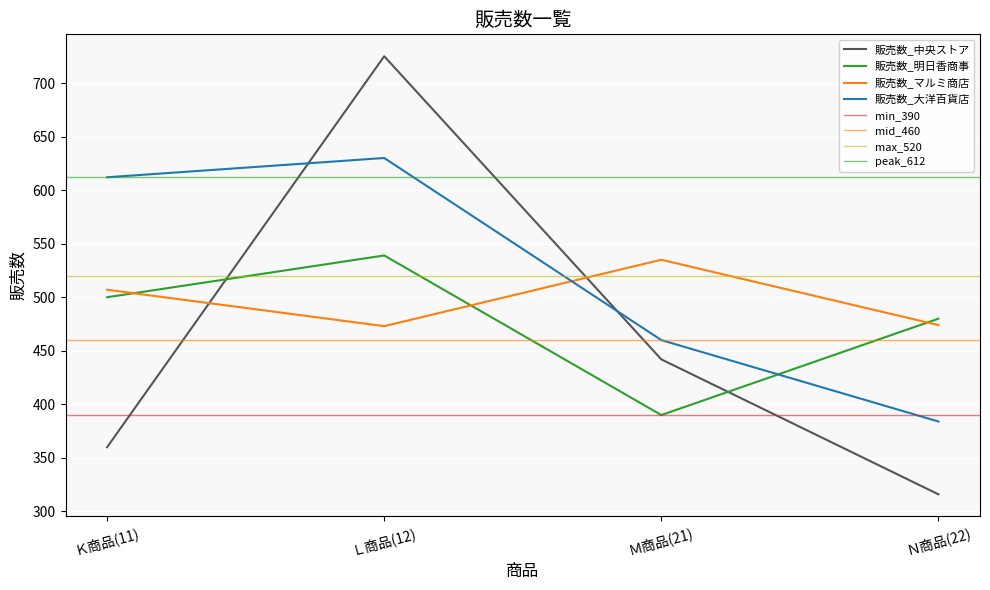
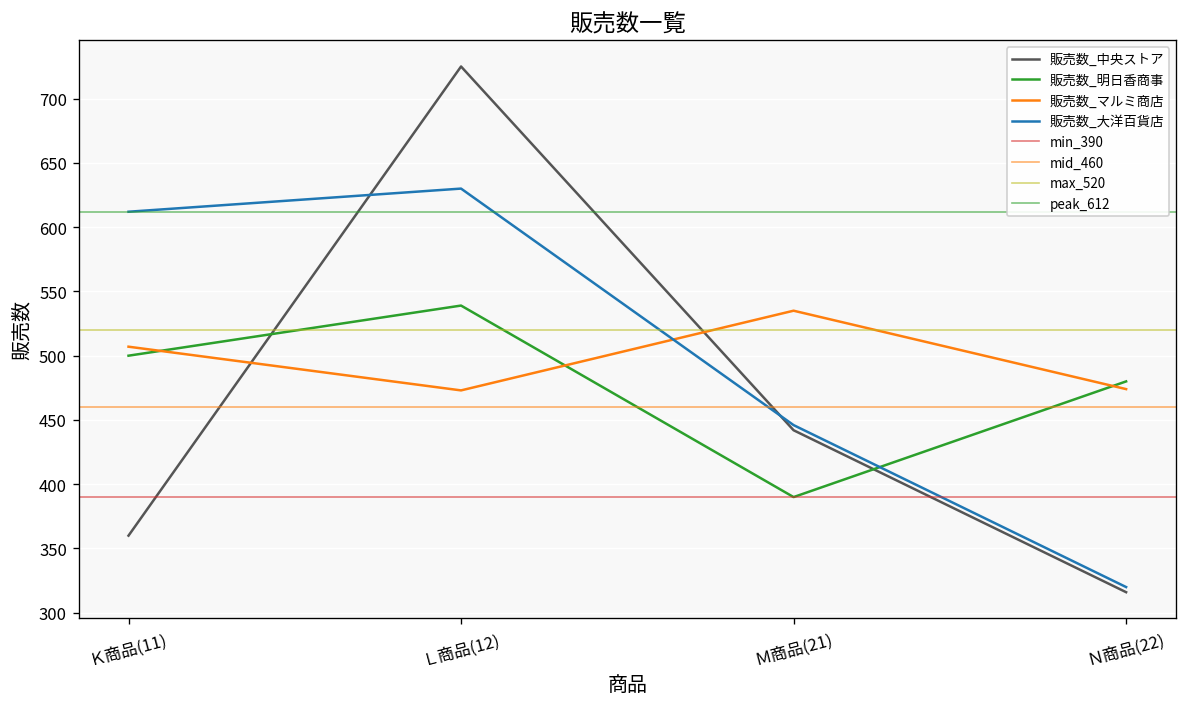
  {
    "販売数_中央ストア": {
      "Ｋ商品(11)": 360,
      "Ｌ商品(12)": 725,
      "Ｍ商品(21)": 442,
      "Ｎ商品(22)": 316
    },
    "販売数_明日香商事": {
      "Ｋ商品(11)": 500,
      "Ｌ商品(12)": 539,
      "Ｍ商品(21)": 390,
      "Ｎ商品(22)": 480
    },
    "販売数_マルミ商店": {
      "Ｋ商品(11)": 507,
      "Ｌ商品(12)": 473,
      "Ｍ商品(21)": 535,
      "Ｎ商品(22)": 474
    },
    "販売数_大洋百貨店": {
      "Ｋ商品(11)": 612,
      "Ｌ商品(12)": 630,
-     "Ｍ商品(21)": 460,
-     "Ｎ商品(22)": 384
+     "Ｍ商品(21)": 446,
+     "Ｎ商品(22)": 320
    }
  }
